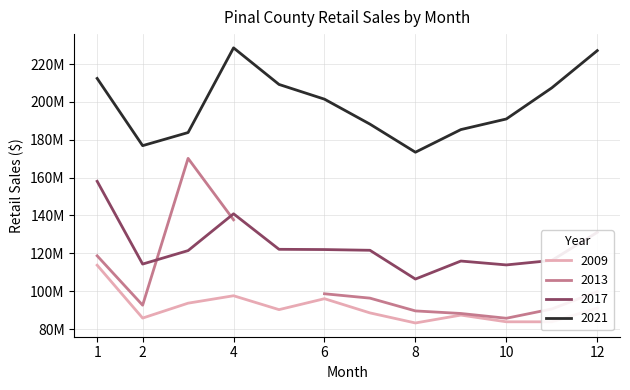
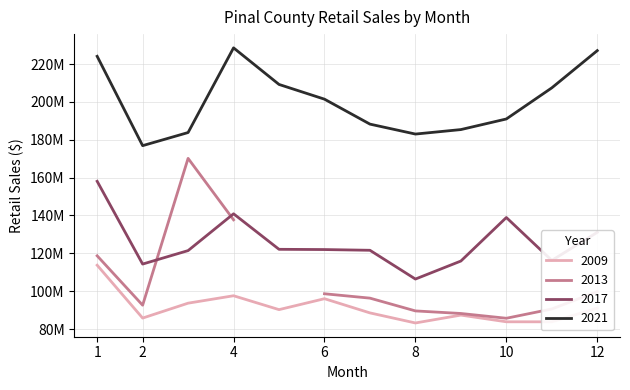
  {
    "2009": {
      "1": 114000000,
      "2": 86000000,
      "4": 98000000,
      "6": 96000000,
      "8": 83000000,
      "10": 84000000
    },
    "2013": {
      "1": 119000000,
      "2": 93000000,
      "4": 138000000,
      "6": 99000000,
      "8": 90000000,
      "10": 86000000
    },
    "2017": {
      "1": 158000000,
      "2": 114000000,
      "4": 141000000,
      "6": 122000000,
      "8": 106000000,
-     "10": 114000000
+     "10": 139000000
    },
    "2021": {
-     "1": 212000000,
+     "1": 224000000,
      "2": 177000000,
      "4": 229000000,
      "6": 201000000,
-     "8": 173000000,
+     "8": 183000000,
      "10": 191000000,
      "12": 227000000
    }
  }
